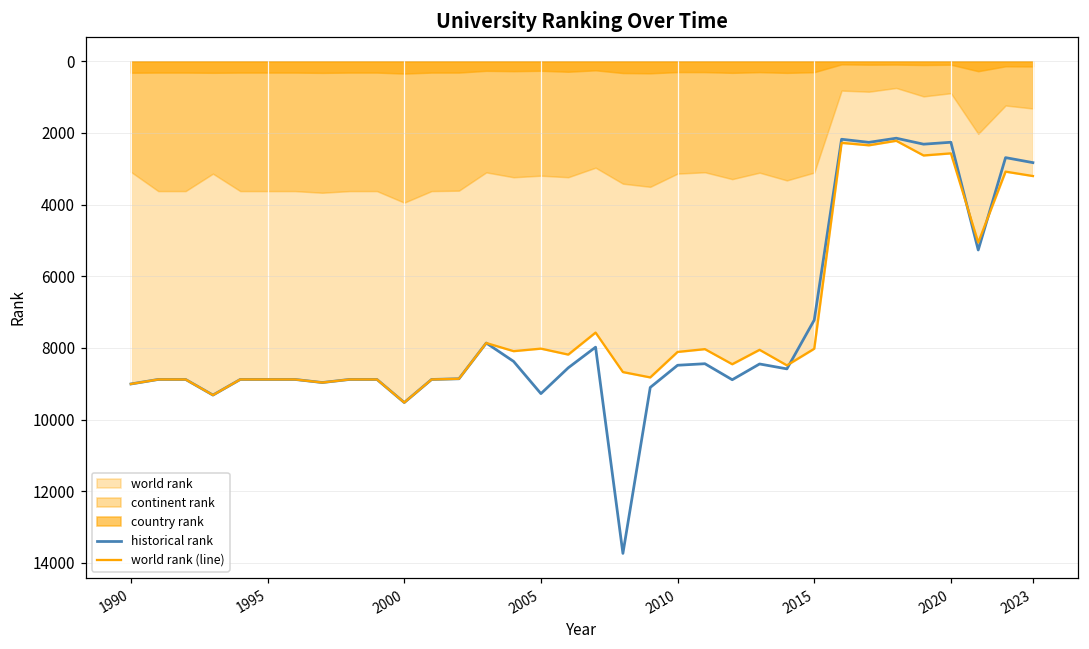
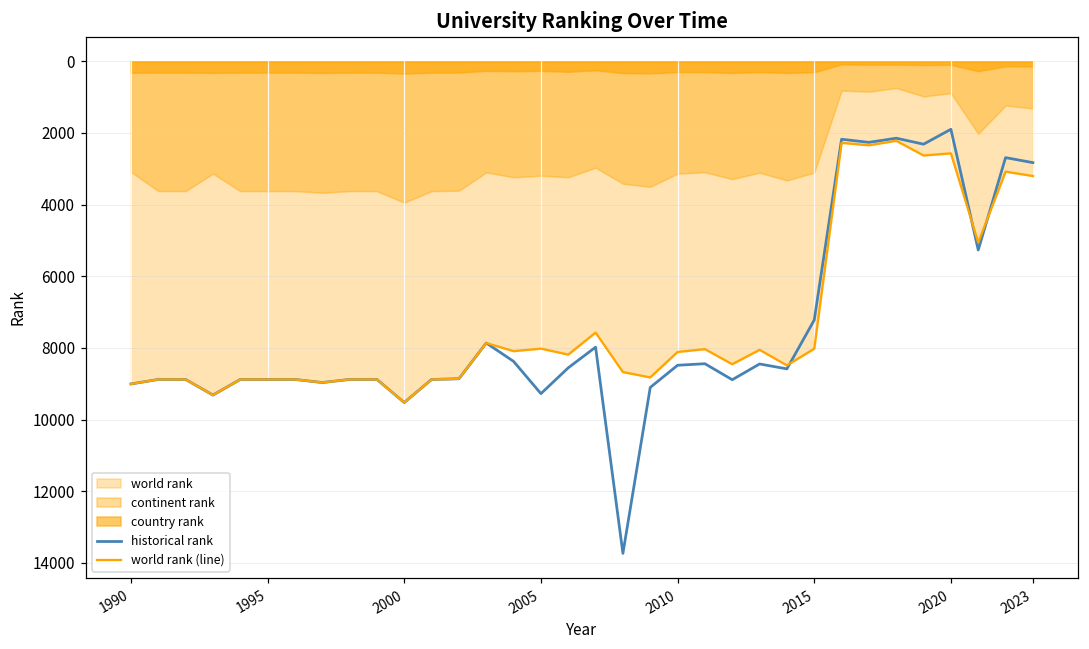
  {
    "historical rank": {
      "2005": 9300,
      "2010": 8500,
      "2015": 7200,
-     "2020": 2300,
+     "2020": 1900,
      "2023": 2800
    }
  }
